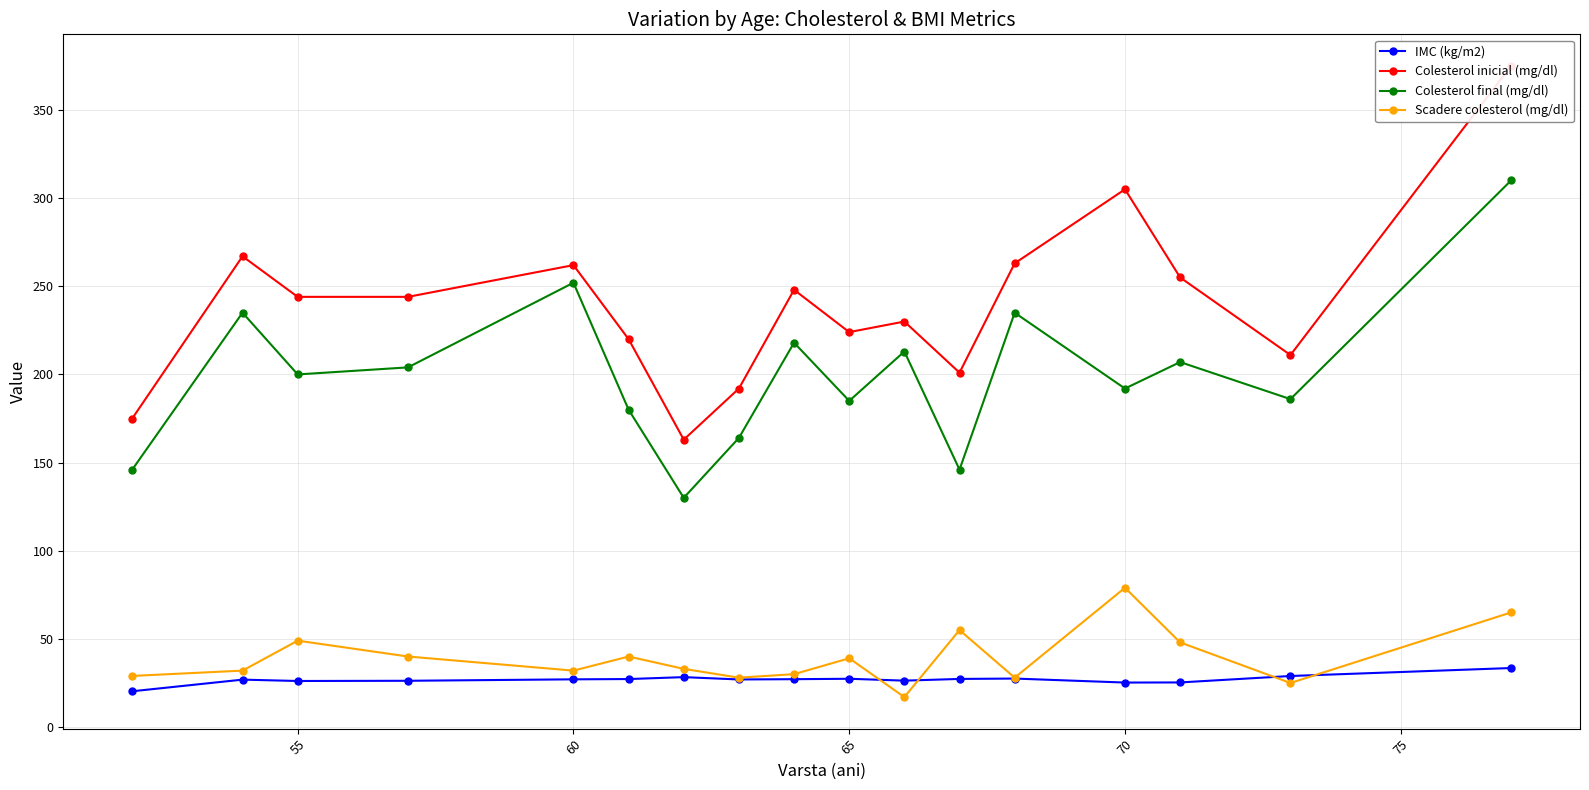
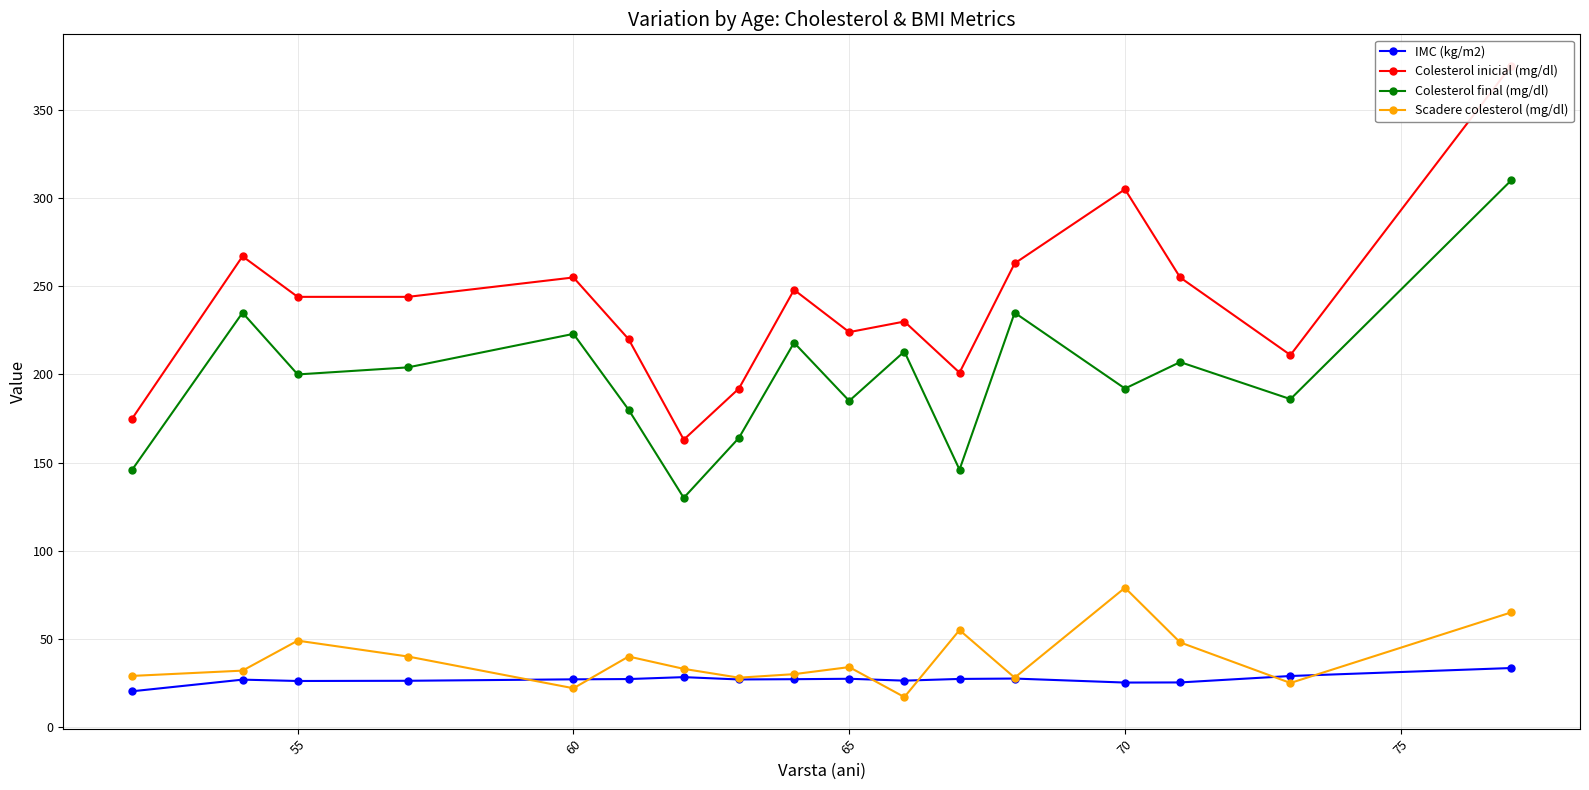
  {
    "IMC (kg/m2)": {
      "55": 26,
      "60": 27,
      "65": 27,
      "70": 25
    },
    "Colesterol inicial (mg/dl)": {
      "55": 244,
-     "60": 262,
+     "60": 255,
      "65": 224,
      "70": 305
    },
    "Colesterol final (mg/dl)": {
      "55": 200,
-     "60": 252,
+     "60": 223,
      "65": 185,
      "70": 192
    },
    "Scadere colesterol (mg/dl)": {
      "55": 49,
-     "60": 32,
-     "65": 39,
+     "60": 22,
+     "65": 34,
      "70": 79
    }
  }
